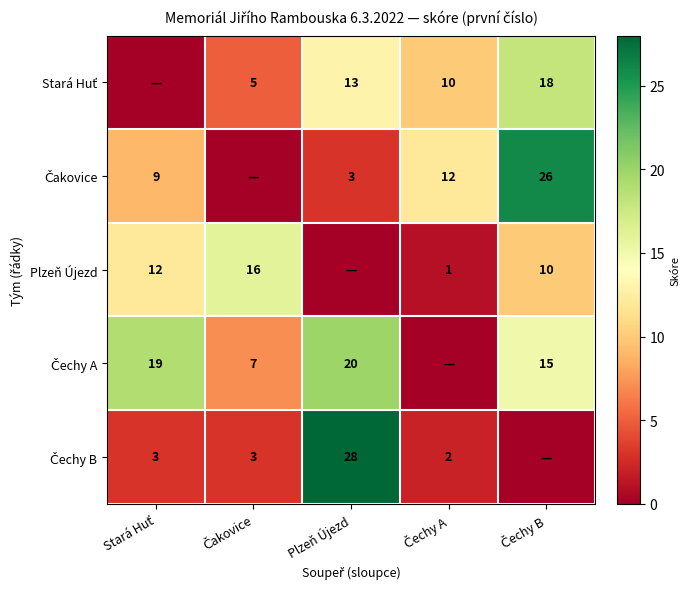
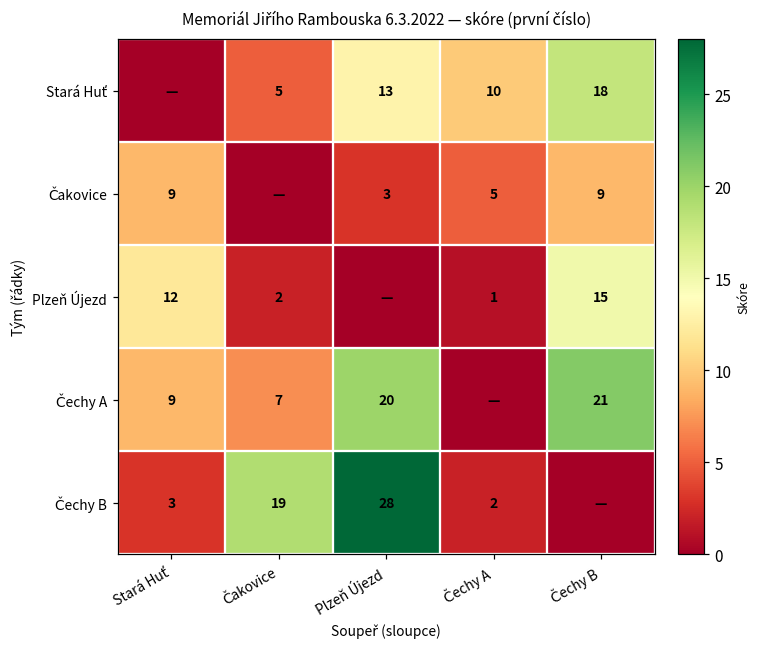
  {
    "Stará Huť": {
      "Čakovice": 5,
      "Plzeň Újezd": 13,
      "Čechy A": 10,
      "Čechy B": 18
    },
    "Čakovice": {
      "Stará Huť": 9,
      "Plzeň Újezd": 3,
-     "Čechy A": 12,
-     "Čechy B": 26
+     "Čechy A": 5,
+     "Čechy B": 9
    },
    "Plzeň Újezd": {
      "Stará Huť": 12,
-     "Čakovice": 16,
+     "Čakovice": 2,
      "Čechy A": 1,
-     "Čechy B": 10
+     "Čechy B": 15
    },
    "Čechy A": {
-     "Stará Huť": 19,
+     "Stará Huť": 9,
      "Čakovice": 7,
      "Plzeň Újezd": 20,
-     "Čechy B": 15
+     "Čechy B": 21
    },
    "Čechy B": {
      "Stará Huť": 3,
-     "Čakovice": 3,
+     "Čakovice": 19,
      "Plzeň Újezd": 28,
      "Čechy A": 2
    }
  }
